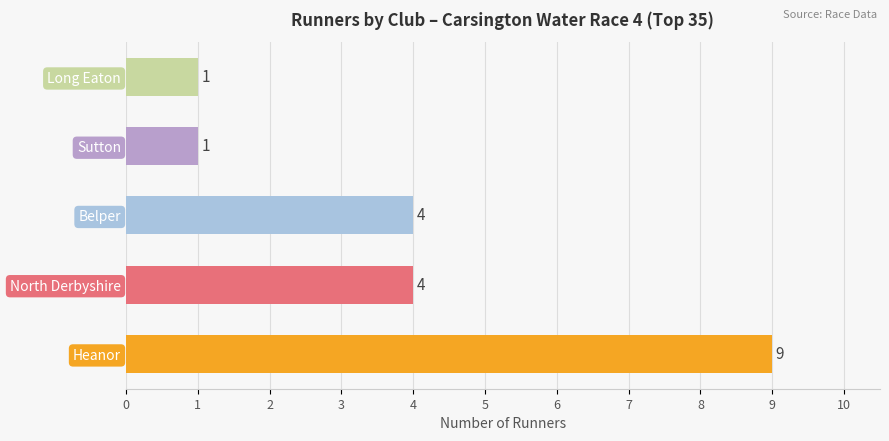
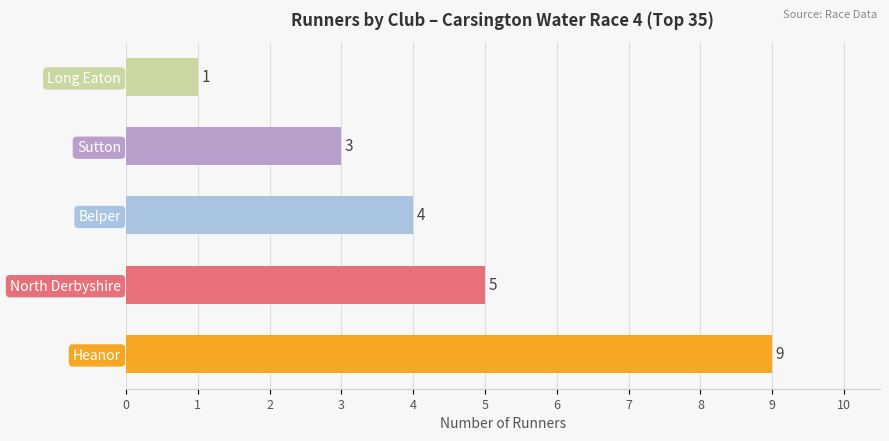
  {
    "Long Eaton": 1,
-   "Sutton": 1,
+   "Sutton": 3,
    "Belper": 4,
-   "North Derbyshire": 4,
+   "North Derbyshire": 5,
    "Heanor": 9
  }
